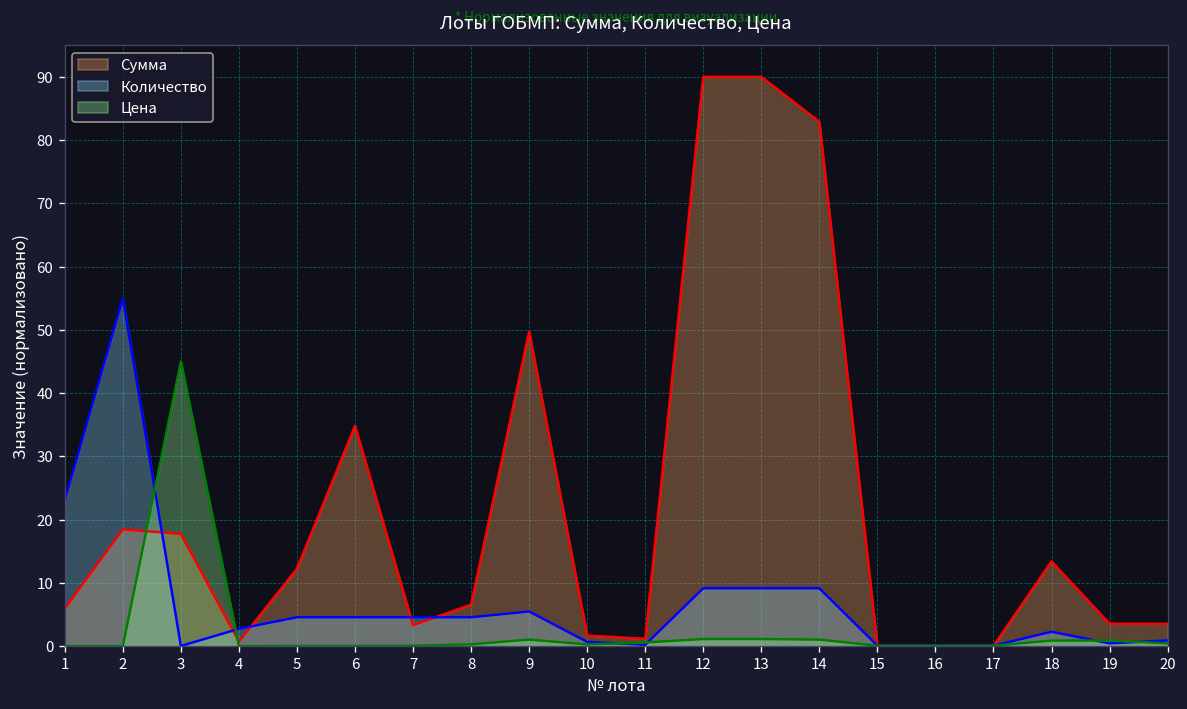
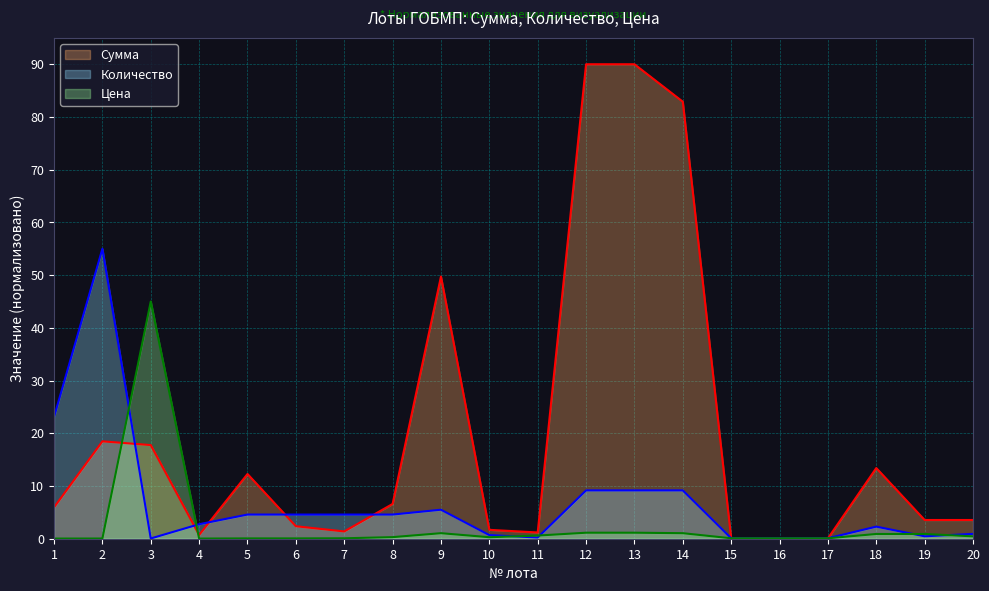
  {
    "Сумма": {
      "1": 6,
      "2": 18,
      "3": 18,
      "4": 1,
      "5": 12,
-     "6": 35,
-     "7": 3,
+     "6": 2,
+     "7": 1,
      "8": 7,
      "9": 50,
      "10": 2,
      "11": 1,
      "12": 90,
      "13": 90,
      "14": 83,
      "18": 13,
      "19": 4,
      "20": 4
    }
  }
